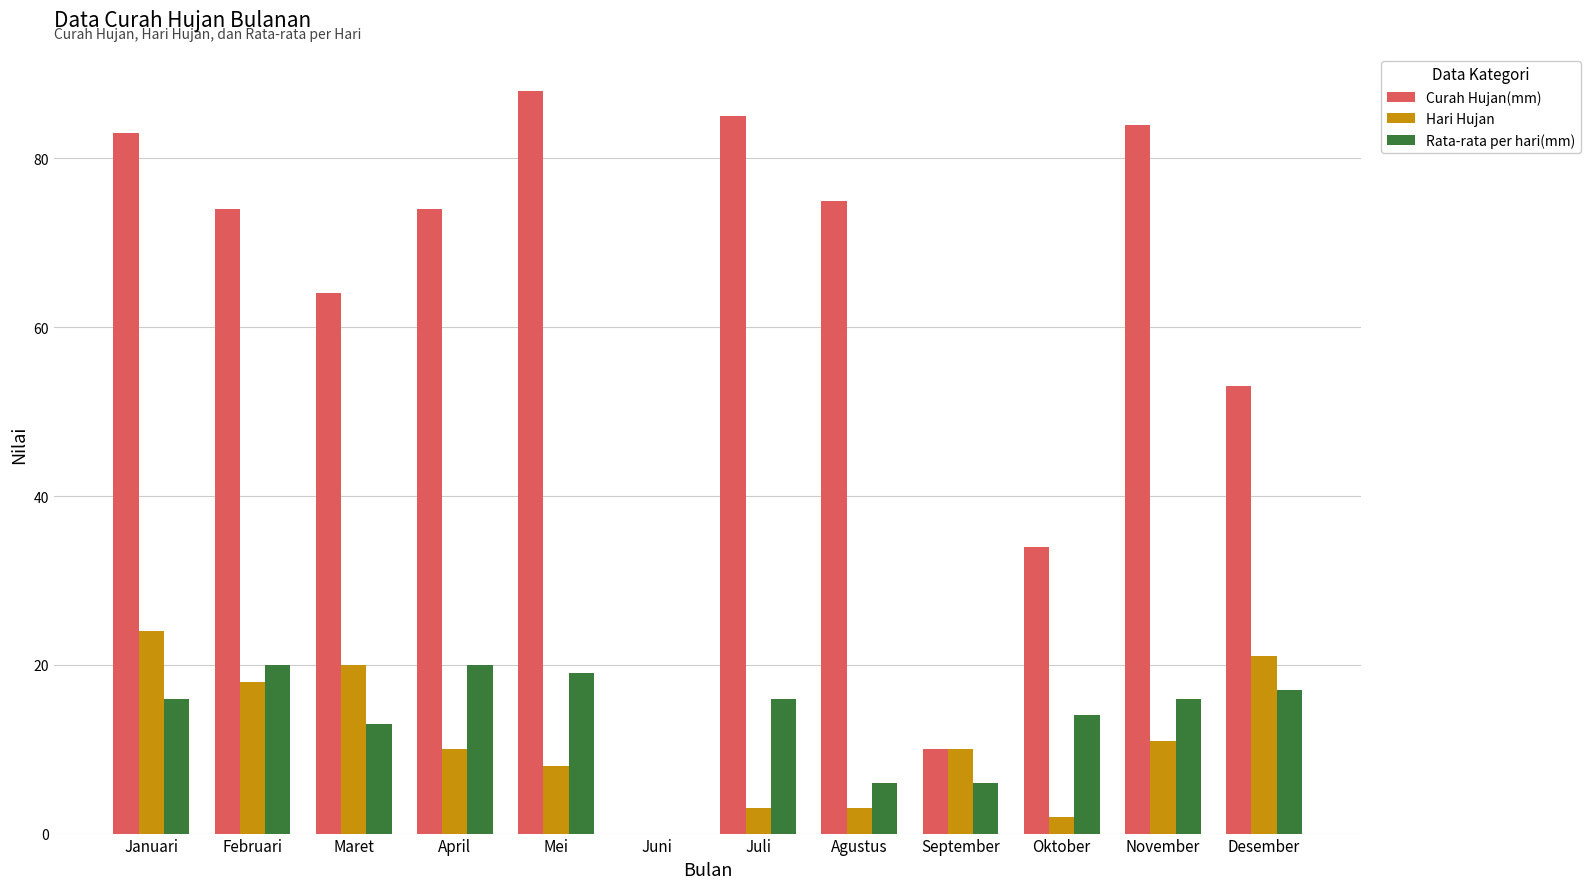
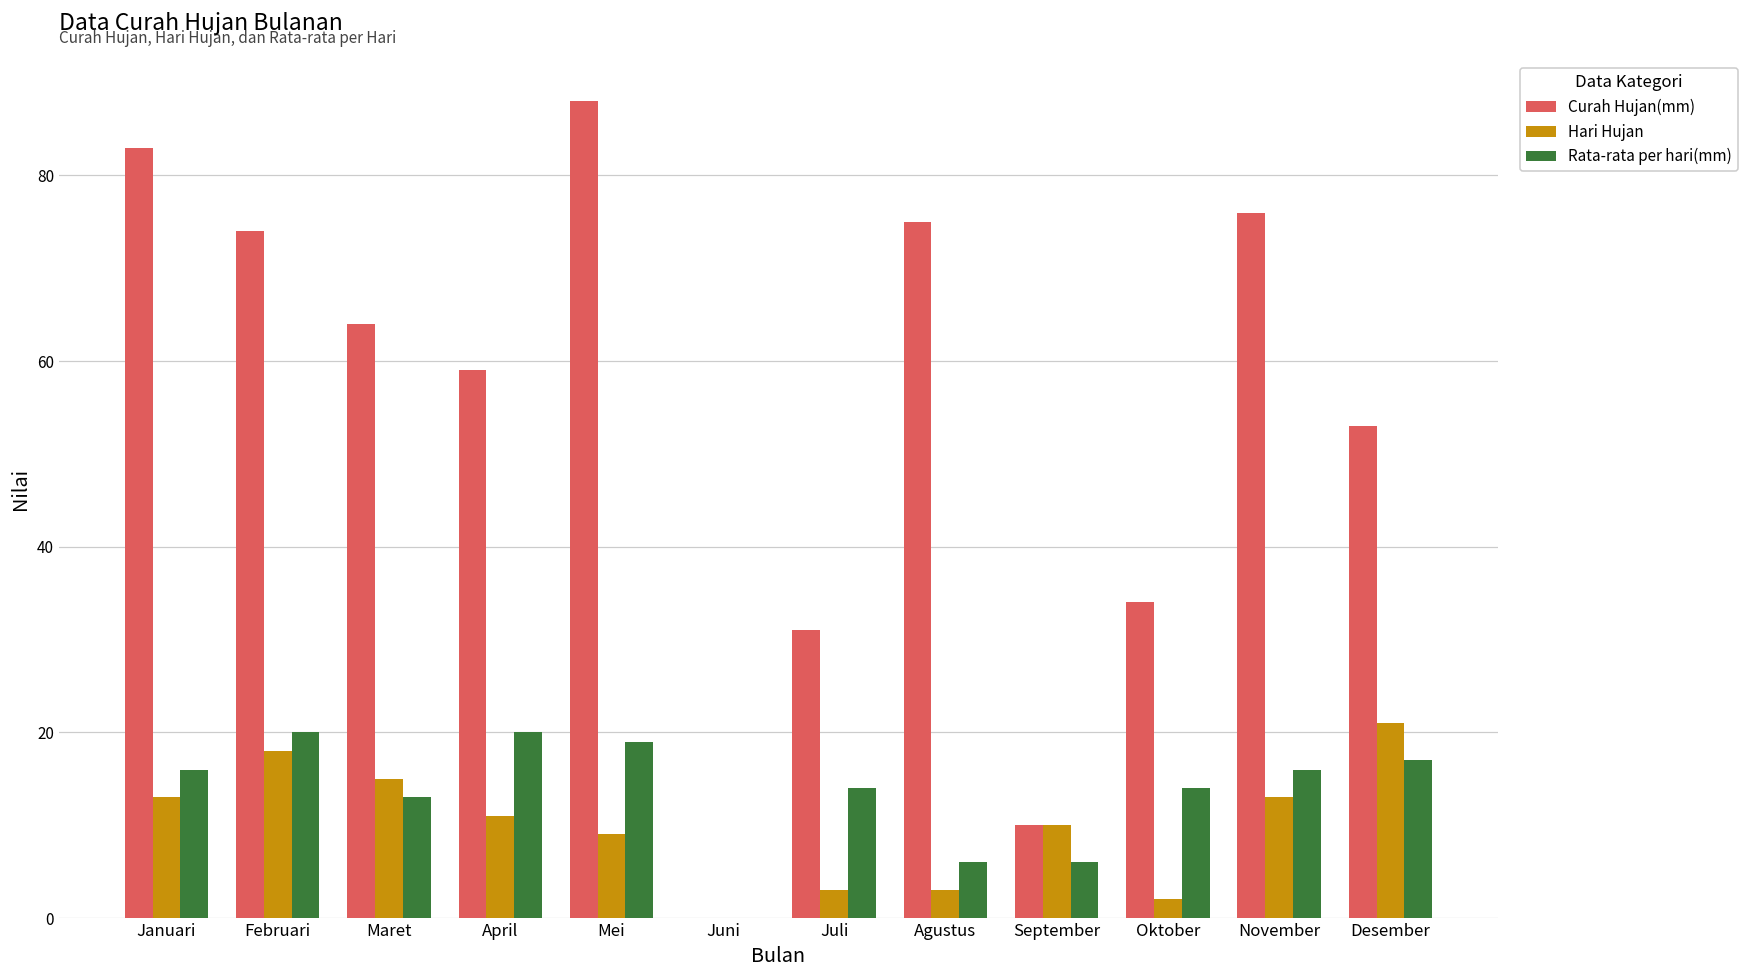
  {
    "Curah Hujan(mm)": {
      "Januari": 83,
      "Februari": 74,
      "Maret": 64,
-     "April": 74,
+     "April": 59,
      "Mei": 88,
      "Juni": 0,
-     "Juli": 85,
+     "Juli": 31,
      "Agustus": 75,
      "September": 10,
      "Oktober": 34,
-     "November": 84,
+     "November": 76,
      "Desember": 53
    },
    "Hari Hujan": {
-     "Januari": 24,
+     "Januari": 13,
      "Februari": 18,
-     "Maret": 20,
-     "April": 10,
-     "Mei": 8,
+     "Maret": 15,
+     "April": 11,
+     "Mei": 9,
      "Juni": 0,
      "Juli": 3,
      "Agustus": 3,
      "September": 10,
      "Oktober": 2,
-     "November": 11,
+     "November": 13,
      "Desember": 21
    },
    "Rata-rata per hari(mm)": {
      "Januari": 16,
      "Februari": 20,
      "Maret": 13,
      "April": 20,
      "Mei": 19,
      "Juni": 0,
-     "Juli": 16,
+     "Juli": 14,
      "Agustus": 6,
      "September": 6,
      "Oktober": 14,
      "November": 16,
      "Desember": 17
    }
  }
